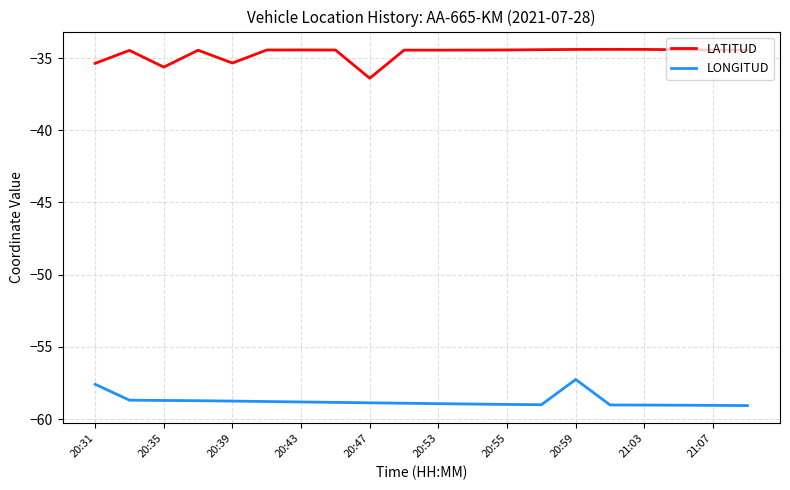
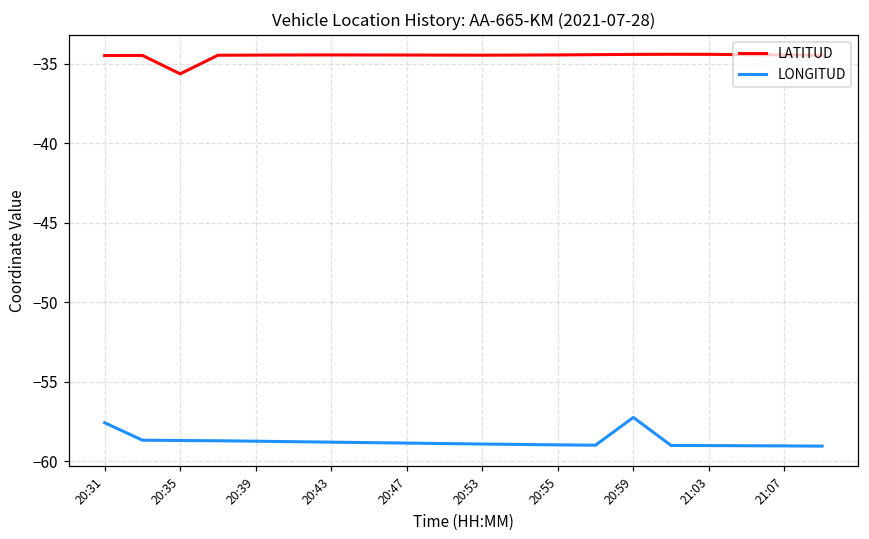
  {
    "LATITUD": {
-     "20:31": -35.4,
+     "20:31": -34.5,
      "20:35": -35.6,
-     "20:39": -35.3,
+     "20:39": -34.4,
      "20:43": -34.4,
-     "20:47": -36.4,
+     "20:47": -34.4,
      "20:55": -34.4,
      "20:59": -34.4,
      "21:03": -34.4
    },
    "LONGITUD": {
      "20:31": -57.6,
      "20:35": -58.7,
      "20:39": -58.8,
      "20:43": -58.8,
      "20:47": -58.9,
      "20:55": -59.0,
      "20:59": -57.3,
      "21:03": -59.0,
      "21:07": -59.0
    }
  }
